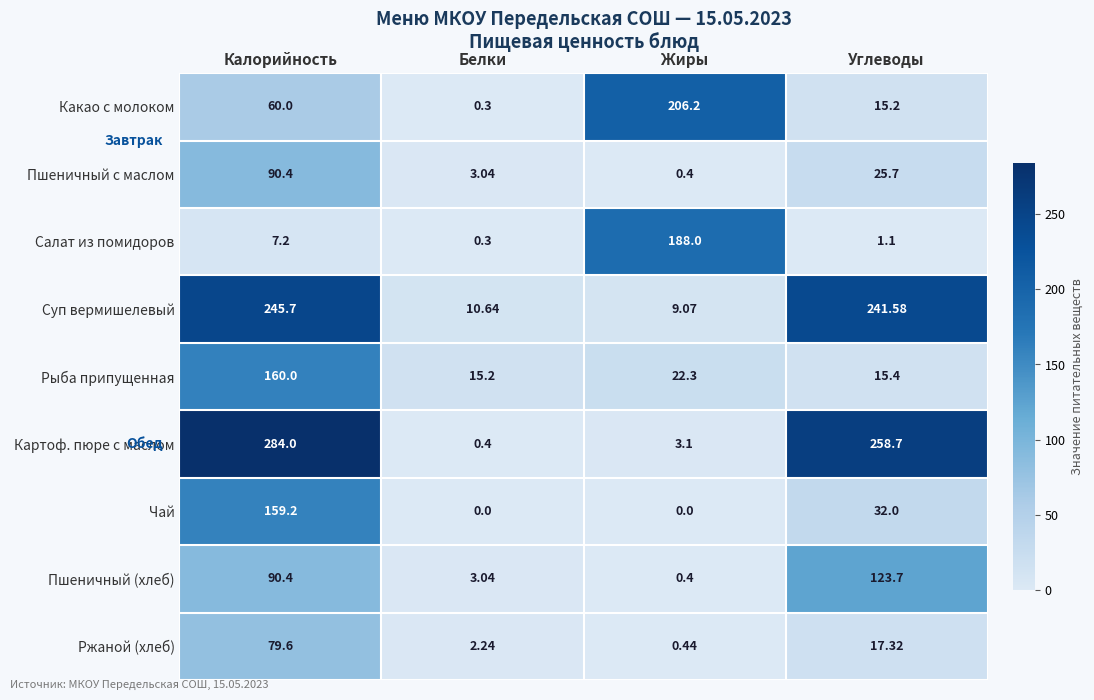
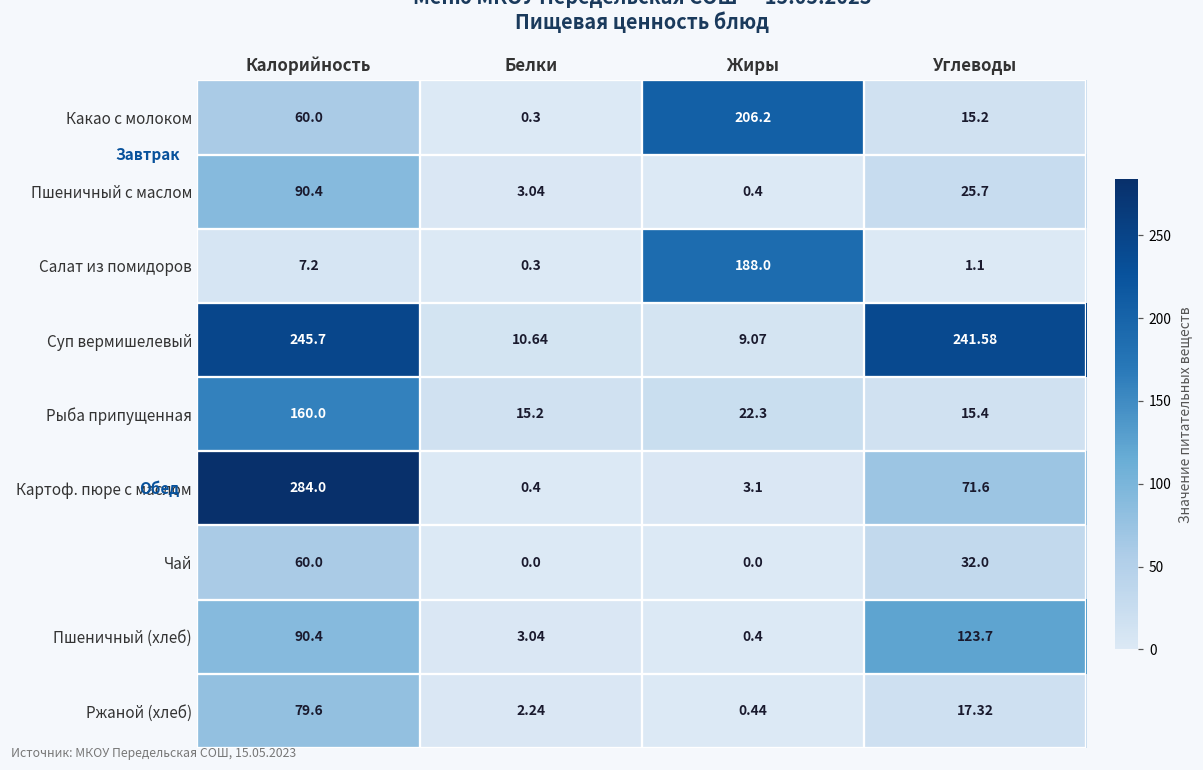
  {
    "Какао с молоком": {
      "Калорийность": 60.0,
      "Белки": 0.3,
      "Жиры": 206.2,
      "Углеводы": 15.2
    },
    "Пшеничный с маслом": {
      "Калорийность": 90.4,
      "Белки": 3.04,
      "Жиры": 0.4,
      "Углеводы": 25.7
    },
    "Салат из помидоров": {
      "Калорийность": 7.2,
      "Белки": 0.3,
      "Жиры": 188.0,
      "Углеводы": 1.1
    },
    "Суп вермишелевый": {
      "Калорийность": 245.7,
      "Белки": 10.64,
      "Жиры": 9.07,
      "Углеводы": 241.58
    },
    "Рыба припущенная": {
      "Калорийность": 160.0,
      "Белки": 15.2,
      "Жиры": 22.3,
      "Углеводы": 15.4
    },
    "Картоф. пюре с маслом": {
      "Калорийность": 284.0,
      "Белки": 0.4,
      "Жиры": 3.1,
-     "Углеводы": 258.7
+     "Углеводы": 71.6
    },
    "Чай": {
-     "Калорийность": 159.2,
+     "Калорийность": 60.0,
      "Белки": 0.0,
      "Жиры": 0.0,
      "Углеводы": 32.0
    },
    "Пшеничный (хлеб)": {
      "Калорийность": 90.4,
      "Белки": 3.04,
      "Жиры": 0.4,
      "Углеводы": 123.7
    },
    "Ржаной (хлеб)": {
      "Калорийность": 79.6,
      "Белки": 2.24,
      "Жиры": 0.44,
      "Углеводы": 17.32
    }
  }
